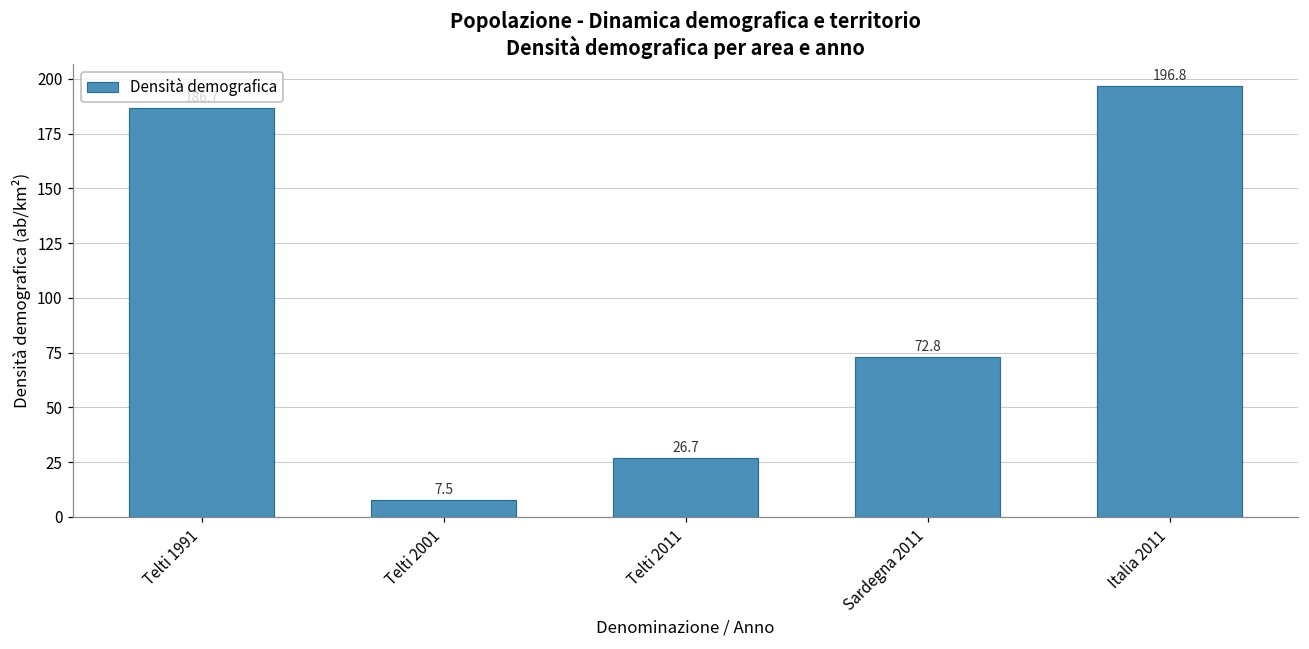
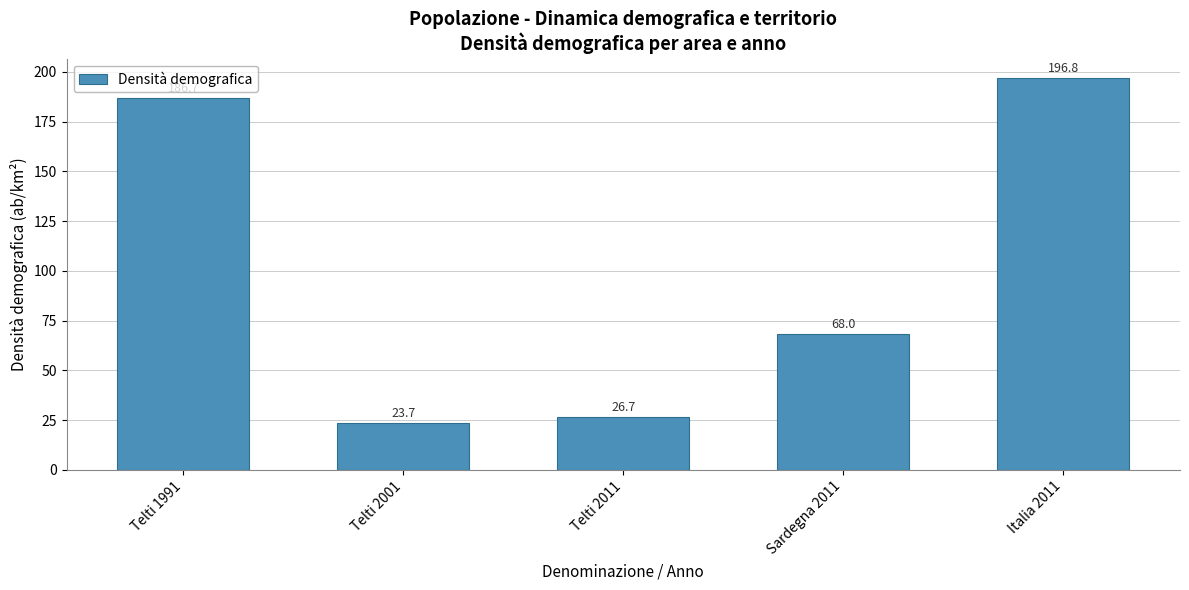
  {
-   "Telti 2001": 7.5,
+   "Telti 2001": 23.7,
    "Telti 2011": 26.7,
-   "Sardegna 2011": 72.8,
+   "Sardegna 2011": 68.0,
    "Italia 2011": 196.8
  }
